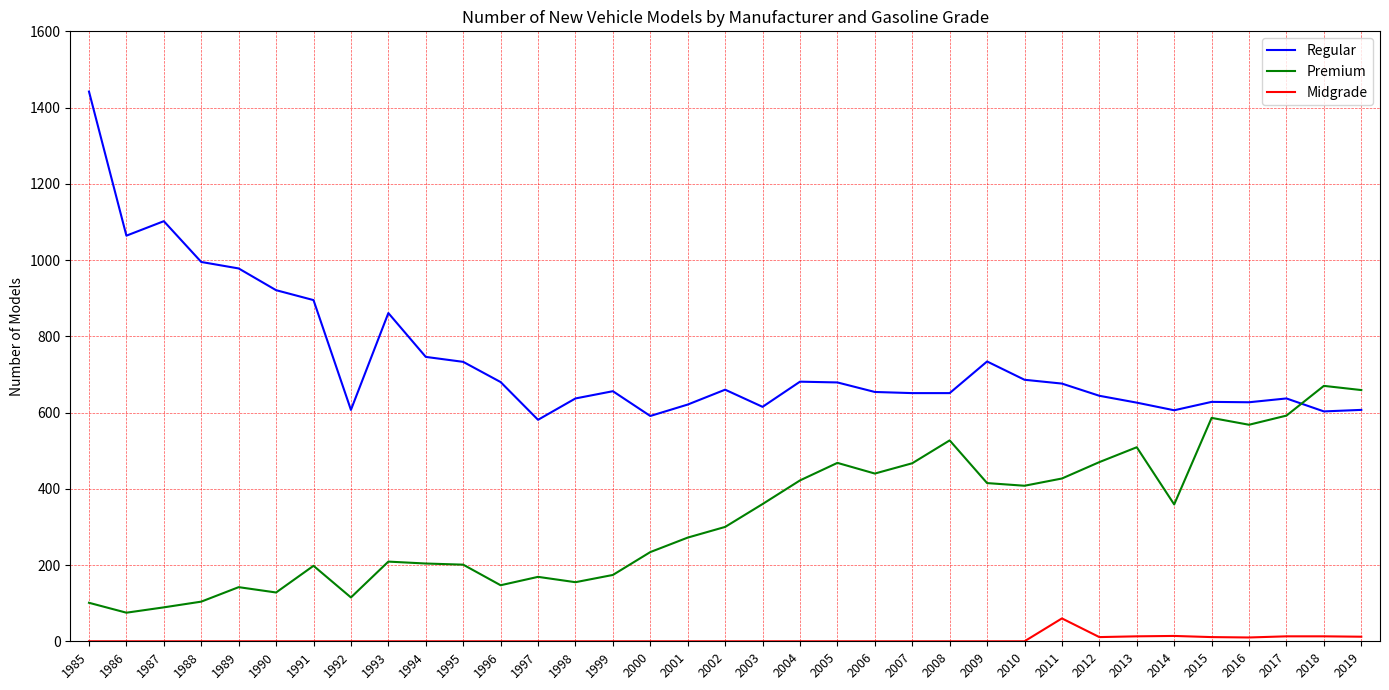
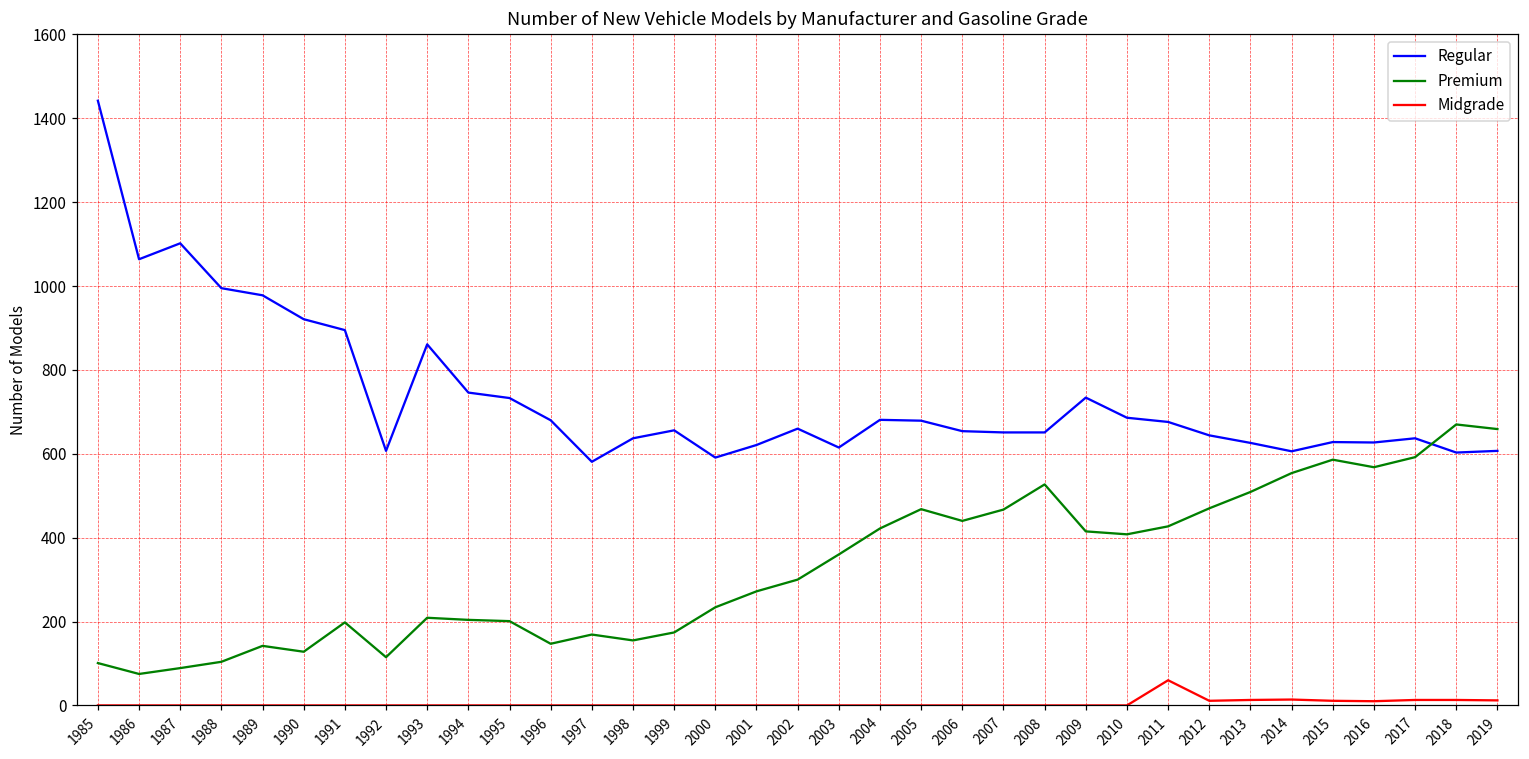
  {
    "Regular": {
      "1985": 1440,
      "1986": 1060,
      "1987": 1100,
      "1988": 1000,
      "1989": 980,
      "1990": 920,
      "1991": 900,
      "1992": 610,
      "1993": 860,
      "1994": 750,
      "1995": 730,
      "1996": 680,
      "1997": 580,
      "1998": 640,
      "1999": 660,
      "2000": 590,
      "2001": 620,
      "2002": 660,
      "2003": 620,
      "2004": 680,
      "2005": 680,
      "2006": 650,
      "2007": 650,
      "2008": 650,
      "2009": 730,
      "2010": 690,
      "2011": 680,
      "2012": 640,
      "2013": 630,
      "2014": 610,
      "2015": 630,
      "2016": 630,
      "2017": 640,
      "2018": 600,
      "2019": 610
    },
    "Premium": {
      "1985": 100,
      "1986": 80,
      "1987": 90,
      "1988": 100,
      "1989": 140,
      "1990": 130,
      "1991": 200,
      "1992": 120,
      "1993": 210,
      "1994": 200,
      "1995": 200,
      "1996": 150,
      "1997": 170,
      "1998": 160,
      "1999": 170,
      "2000": 230,
      "2001": 270,
      "2002": 300,
      "2003": 360,
      "2004": 420,
      "2005": 470,
      "2006": 440,
      "2007": 470,
      "2008": 530,
      "2009": 420,
      "2010": 410,
      "2011": 430,
      "2012": 470,
      "2013": 510,
-     "2014": 360,
+     "2014": 550,
      "2015": 590,
      "2016": 570,
      "2017": 590,
      "2018": 670,
      "2019": 660
    },
    "Midgrade": {
      "1985": 0,
      "1986": 0,
      "1987": 0,
      "1988": 0,
      "1989": 0,
      "1990": 0,
      "1991": 0,
      "1992": 0,
      "1993": 0,
      "1994": 0,
      "1995": 0,
      "1996": 0,
      "1997": 0,
      "1998": 0,
      "1999": 0,
      "2000": 0,
      "2001": 0,
      "2002": 0,
      "2003": 0,
      "2004": 0,
      "2005": 0,
      "2006": 0,
      "2007": 0,
      "2008": 0,
      "2009": 0,
      "2010": 0,
      "2011": 60,
      "2012": 10,
      "2013": 10,
      "2014": 10,
      "2015": 10,
      "2016": 10,
      "2017": 10,
      "2018": 10,
      "2019": 10
    }
  }
